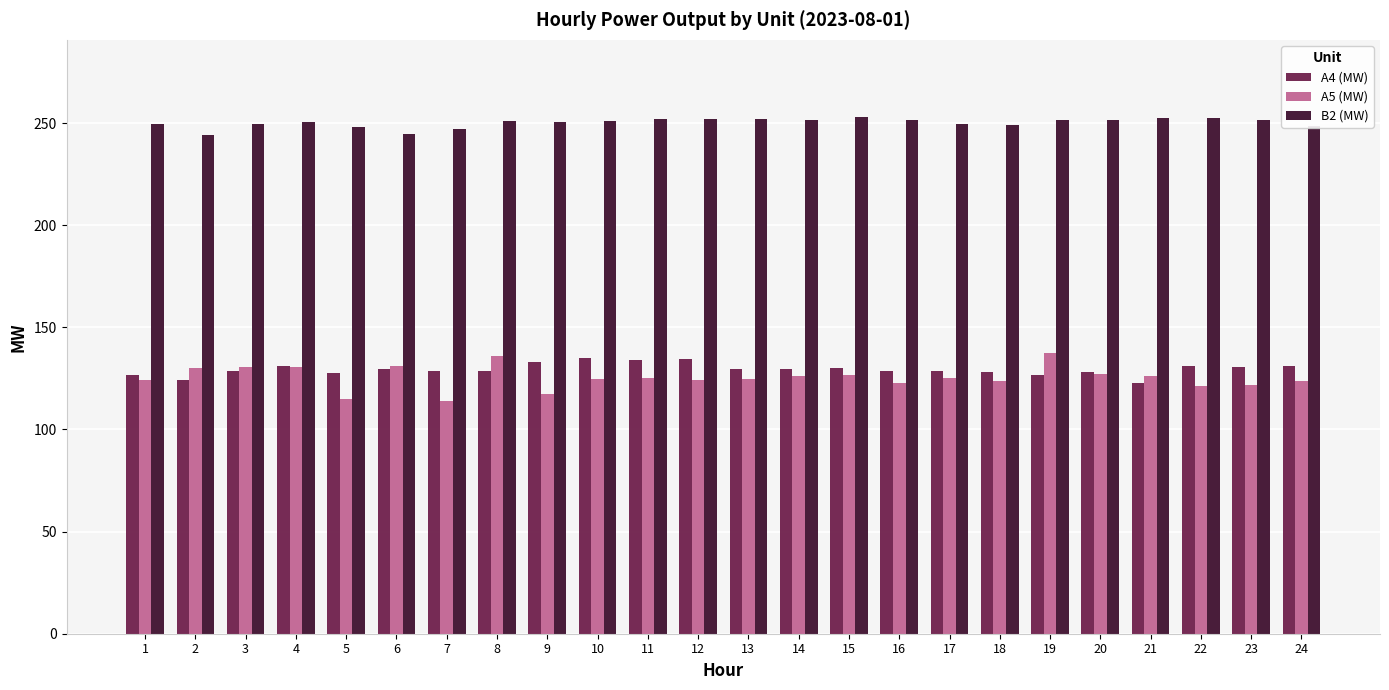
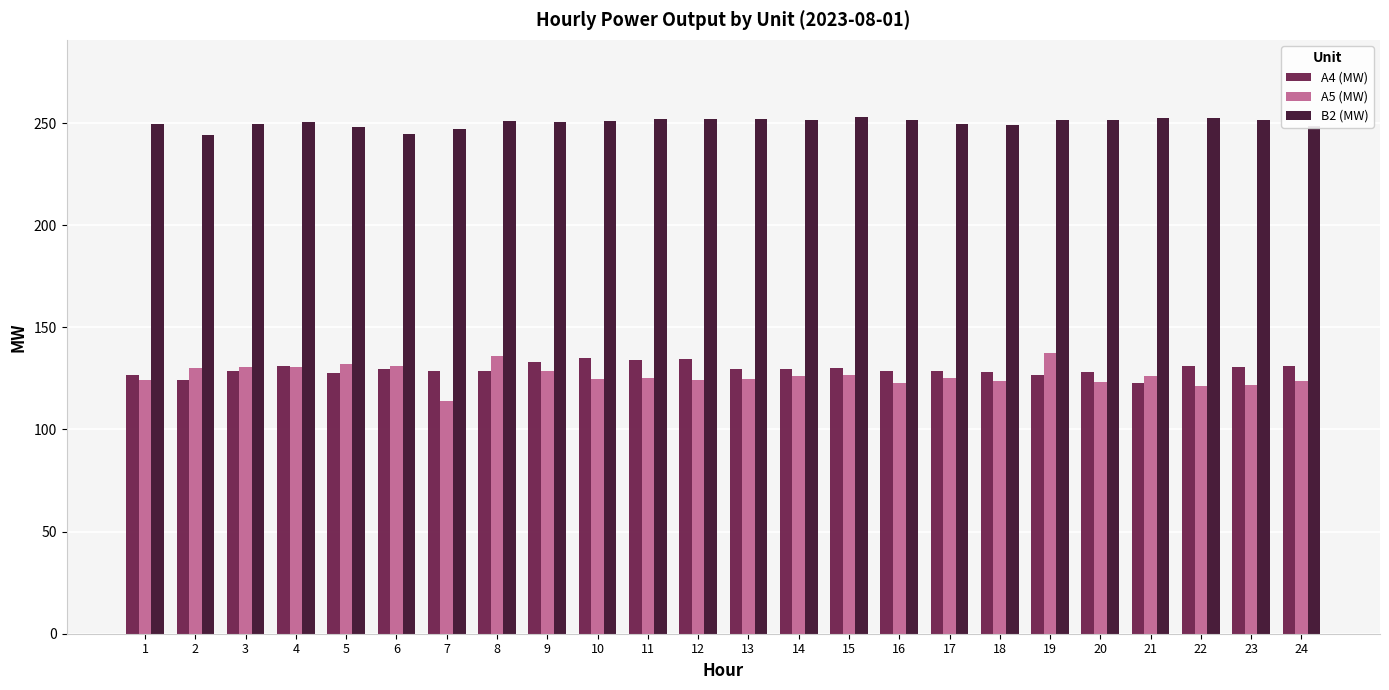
  {
    "A5 (MW)": {
      "1": 124,
      "2": 130,
      "3": 130,
      "4": 131,
-     "5": 115,
+     "5": 132,
      "6": 131,
      "7": 114,
      "8": 136,
-     "9": 117,
+     "9": 129,
      "10": 125,
      "11": 125,
      "12": 124,
      "13": 125,
      "14": 126,
      "15": 127,
      "16": 123,
      "17": 125,
      "18": 124,
      "19": 137,
-     "20": 127,
+     "20": 123,
      "21": 126,
      "22": 121,
      "23": 122,
      "24": 124
    }
  }
